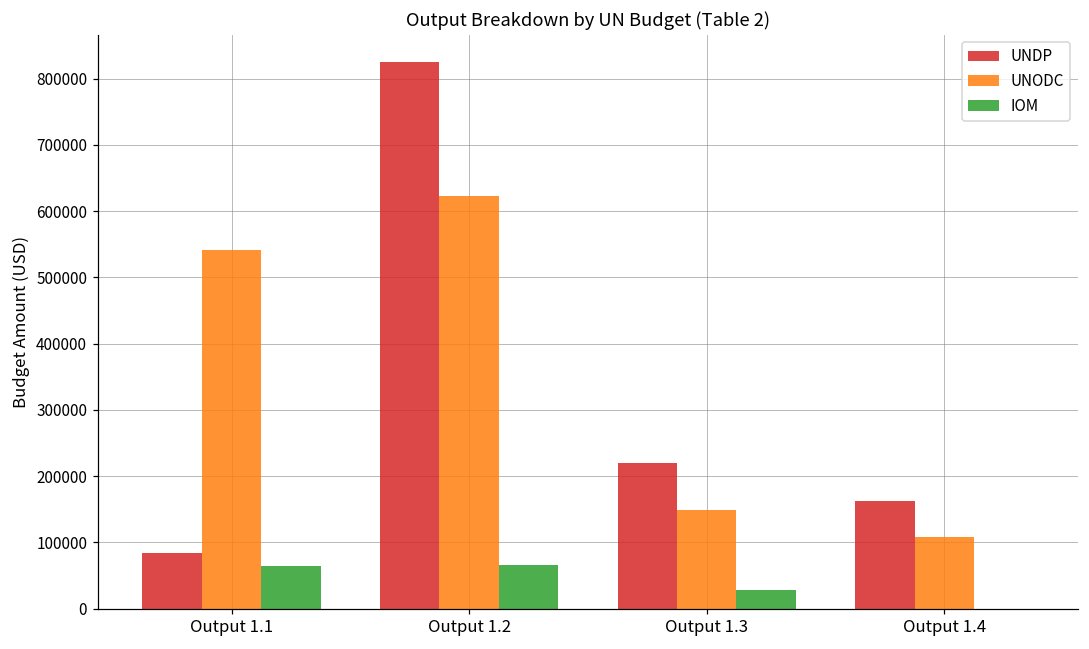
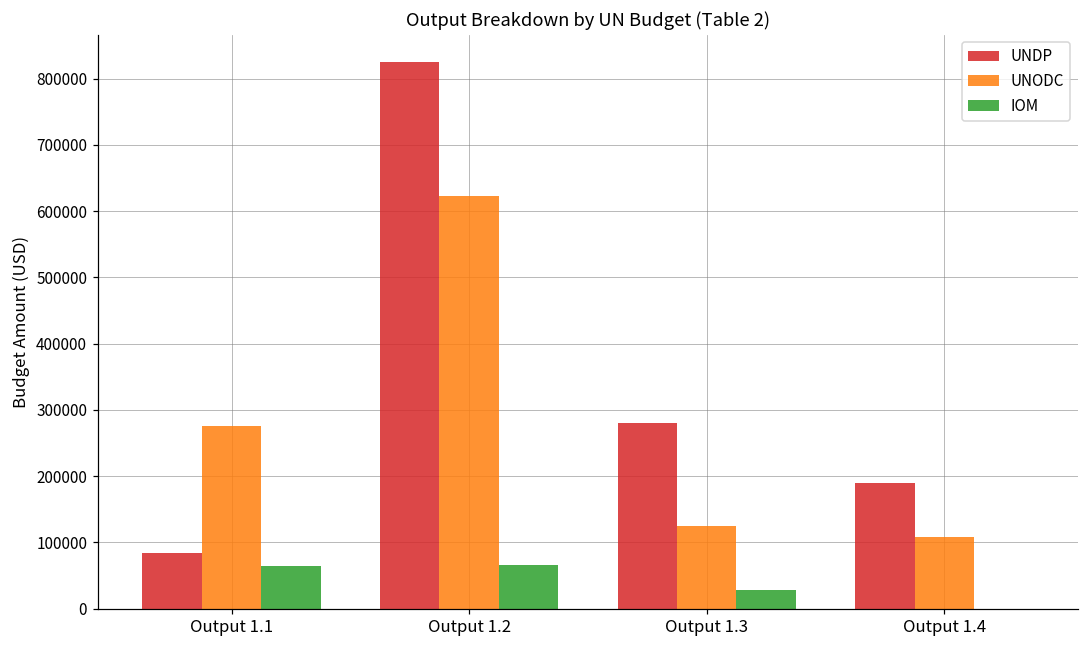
  {
    "UNDP": {
      "Output 1.1": 80000,
      "Output 1.2": 830000,
-     "Output 1.3": 220000,
-     "Output 1.4": 160000
+     "Output 1.3": 280000,
+     "Output 1.4": 190000
    },
    "UNODC": {
-     "Output 1.1": 540000,
+     "Output 1.1": 280000,
      "Output 1.2": 620000,
-     "Output 1.3": 150000,
+     "Output 1.3": 130000,
      "Output 1.4": 110000
    },
    "IOM": {
      "Output 1.1": 70000,
      "Output 1.2": 70000,
      "Output 1.3": 30000,
      "Output 1.4": 0
    }
  }
